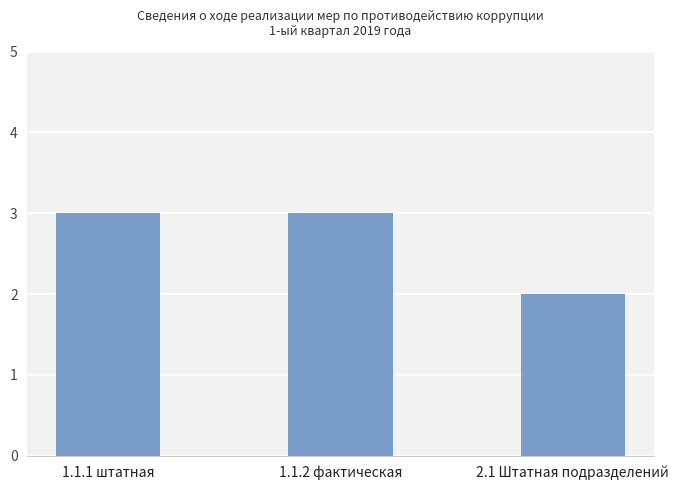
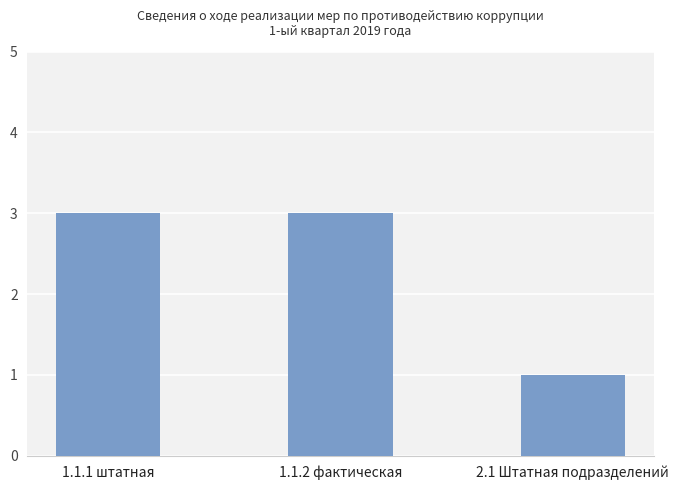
  {
    "1.1.1 штатная": 3,
    "1.1.2 фактическая": 3,
-   "2.1 Штатная подразделений": 2
+   "2.1 Штатная подразделений": 1
  }
